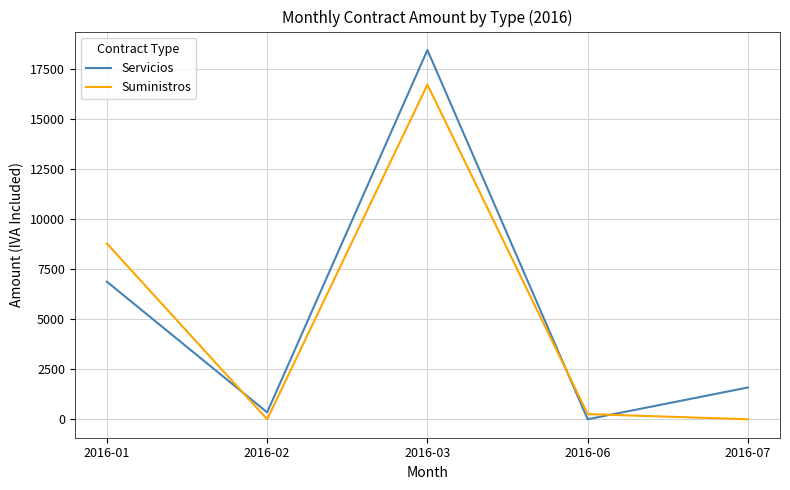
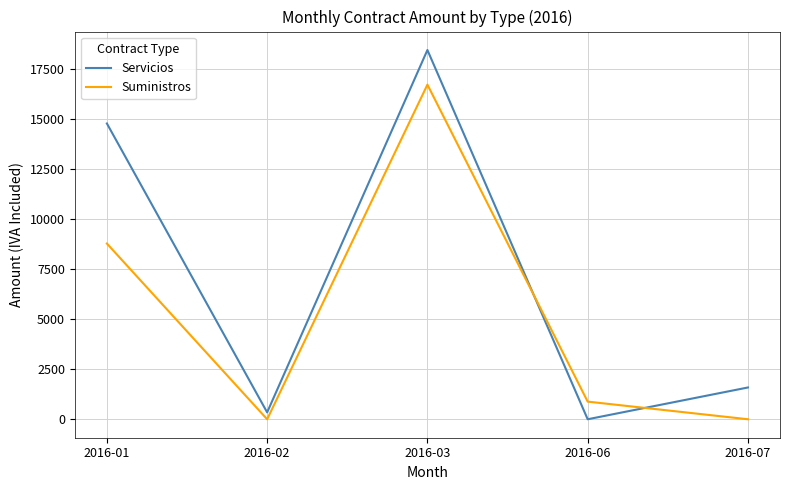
  {
    "Servicios": {
-     "2016-01": 6900,
+     "2016-01": 14800,
      "2016-02": 300,
      "2016-03": 18400,
      "2016-06": 0,
      "2016-07": 1600
    },
    "Suministros": {
      "2016-01": 8800,
      "2016-02": 0,
      "2016-03": 16700,
-     "2016-06": 300,
+     "2016-06": 900,
      "2016-07": 0
    }
  }
